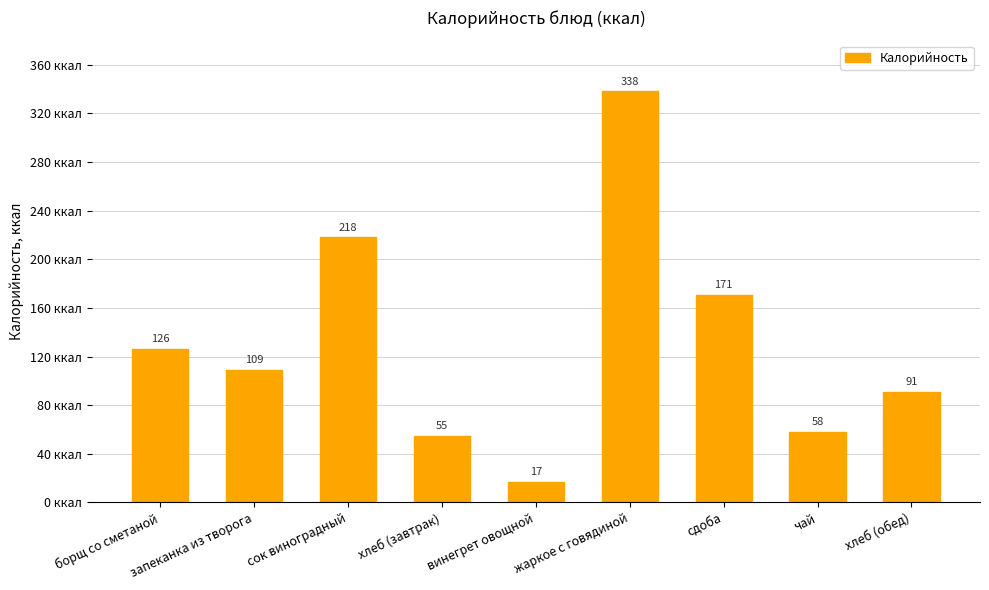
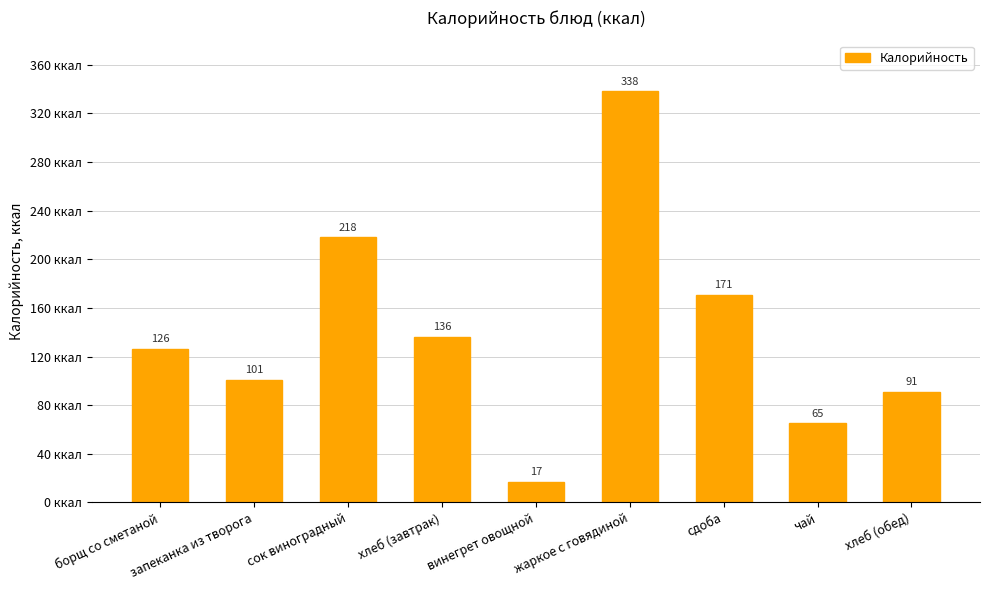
  {
    "борщ со сметаной": 126,
-   "запеканка из творога": 109,
+   "запеканка из творога": 101,
    "сок виноградный": 218,
-   "хлеб (завтрак)": 55,
+   "хлеб (завтрак)": 136,
    "винегрет овощной": 17,
    "жаркое с говядиной": 338,
    "сдоба": 171,
-   "чай": 58,
+   "чай": 65,
    "хлеб (обед)": 91
  }
